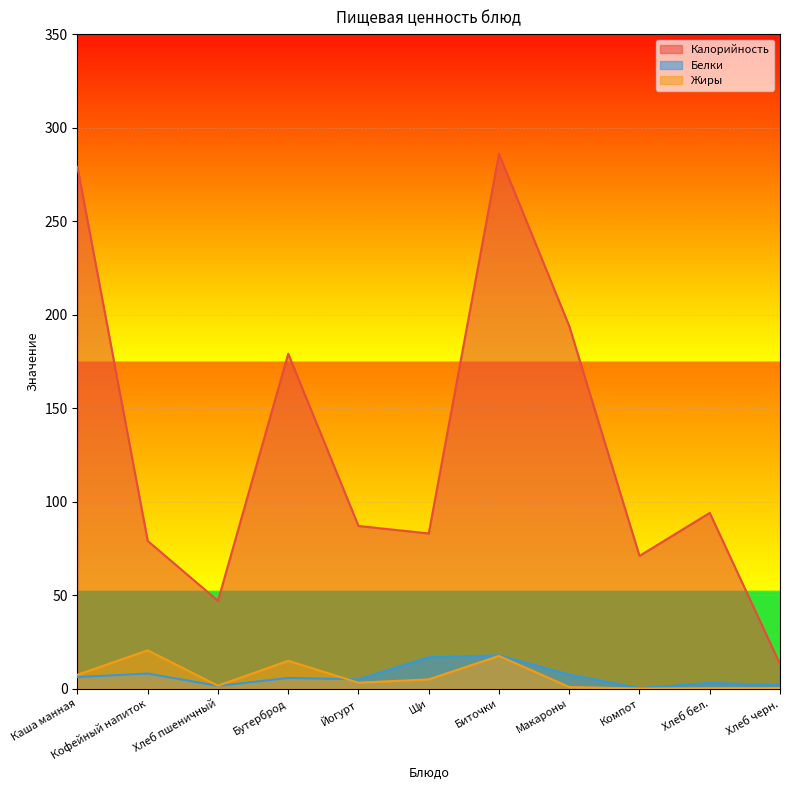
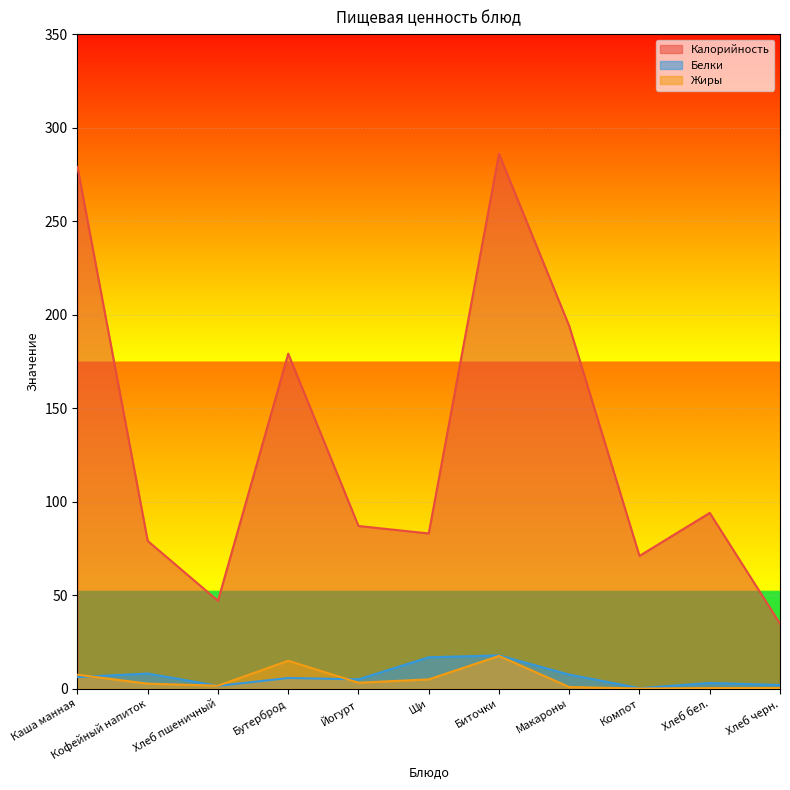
  {
    "Калорийность": {
      "Каша манная": 279,
      "Кофейный напиток": 79,
      "Хлеб пшеничный": 47,
      "Бутерброд": 179,
      "Йогурт": 87,
      "Щи": 83,
      "Биточки": 286,
      "Макароны": 194,
      "Компот": 71,
      "Хлеб бел.": 94,
-     "Хлеб черн.": 13
+     "Хлеб черн.": 35
    },
    "Белки": {
      "Кофейный напиток": 8,
      "Бутерброд": 6,
      "Йогурт": 5,
      "Щи": 17,
      "Макароны": 8,
      "Хлеб бел.": 3,
      "Хлеб черн.": 2
    },
    "Жиры": {
-     "Кофейный напиток": 21,
+     "Кофейный напиток": 3,
      "Бутерброд": 15,
      "Йогурт": 3,
      "Щи": 5,
      "Макароны": 1,
      "Хлеб бел.": 0,
      "Хлеб черн.": 0
    }
  }
